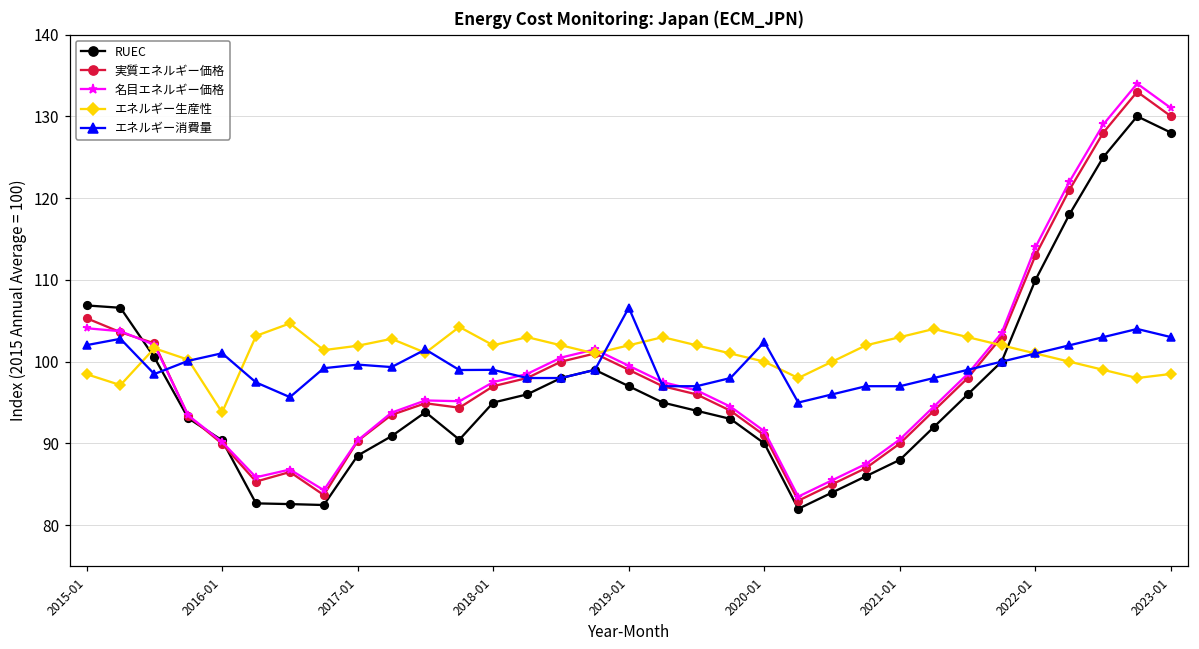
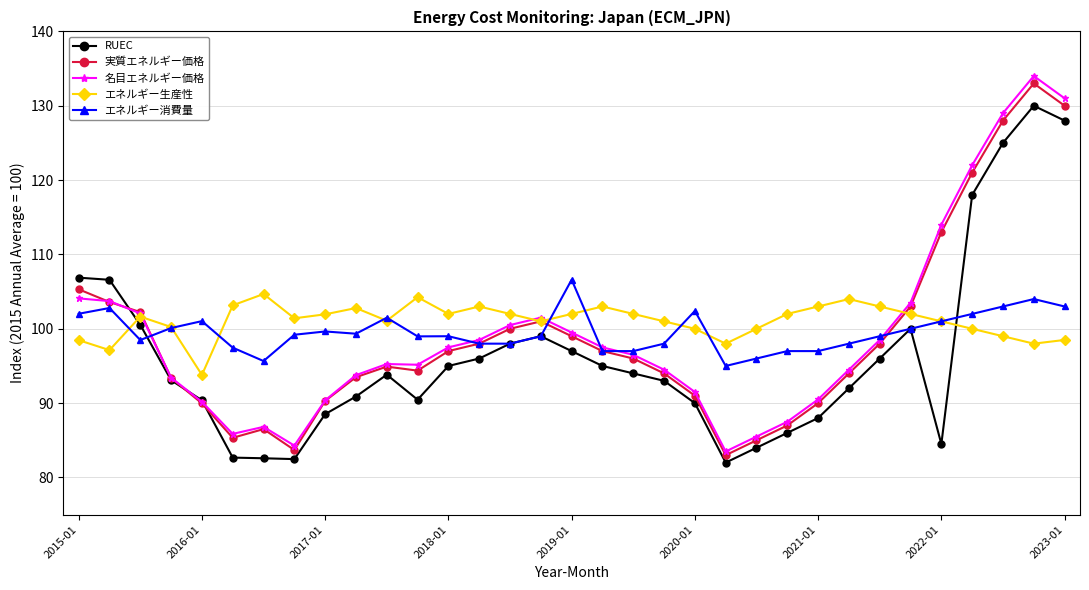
  {
    "RUEC": {
      "2015-01": 107,
      "2017-01": 89,
      "2018-01": 95,
      "2019-01": 97,
      "2020-01": 90,
      "2021-01": 88,
-     "2022-01": 110,
+     "2022-01": 85,
      "2023-01": 128
    },
    "実質エネルギー価格": {
      "2015-01": 105,
      "2018-01": 97,
      "2019-01": 99,
      "2020-01": 91,
      "2021-01": 90,
      "2022-01": 113,
      "2023-01": 130
    },
    "名目エネルギー価格": {
      "2015-01": 104,
      "2018-01": 98,
      "2019-01": 100,
      "2020-01": 92,
      "2021-01": 91,
      "2022-01": 114,
      "2023-01": 131
    },
    "エネルギー生産性": {
      "2015-01": 98,
      "2016-01": 94,
      "2017-01": 102,
      "2018-01": 102,
      "2019-01": 102,
      "2020-01": 100,
      "2021-01": 103,
      "2023-01": 99
    },
    "エネルギー消費量": {
      "2015-01": 102,
      "2016-01": 101,
      "2017-01": 100,
      "2018-01": 99,
      "2019-01": 107,
      "2020-01": 102,
      "2021-01": 97,
      "2023-01": 103
    }
  }
